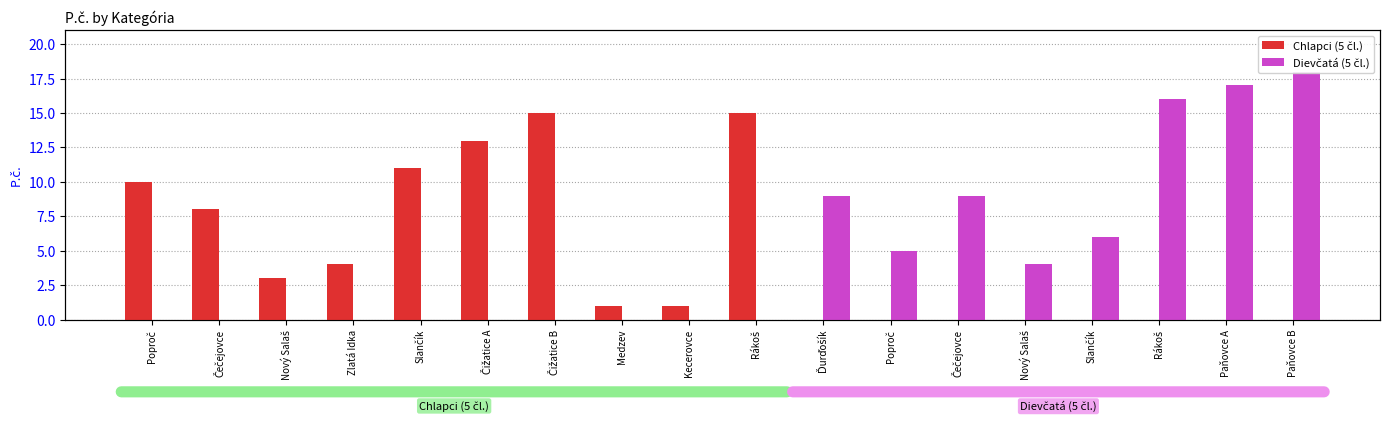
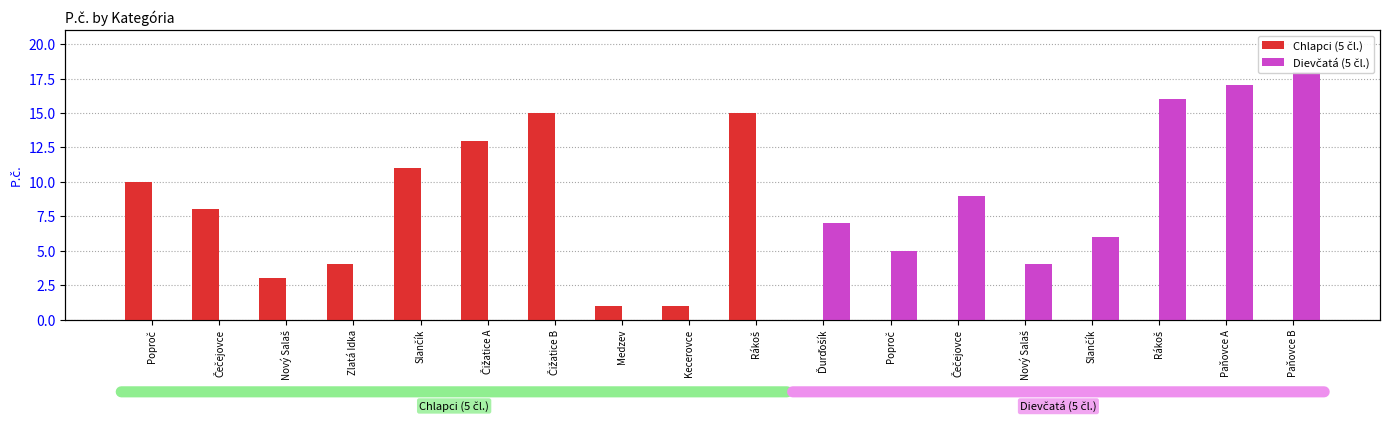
  {
    "Chlapci (5 čl.)": {
      "Zlatá Idka": 4,
      "Čižatice A": 13,
      "Čižatice B": 15,
      "Medzev": 1,
      "Kecerovce": 1,
      "Ďurďošík": 0,
      "Paňovce A": 0,
      "Paňovce B": 0
    },
    "Dievčatá (5 čl.)": {
      "Zlatá Idka": 0,
      "Čižatice A": 0,
      "Čižatice B": 0,
      "Medzev": 0,
      "Kecerovce": 0,
-     "Ďurďošík": 9,
+     "Ďurďošík": 7,
      "Paňovce A": 17
    }
  }
